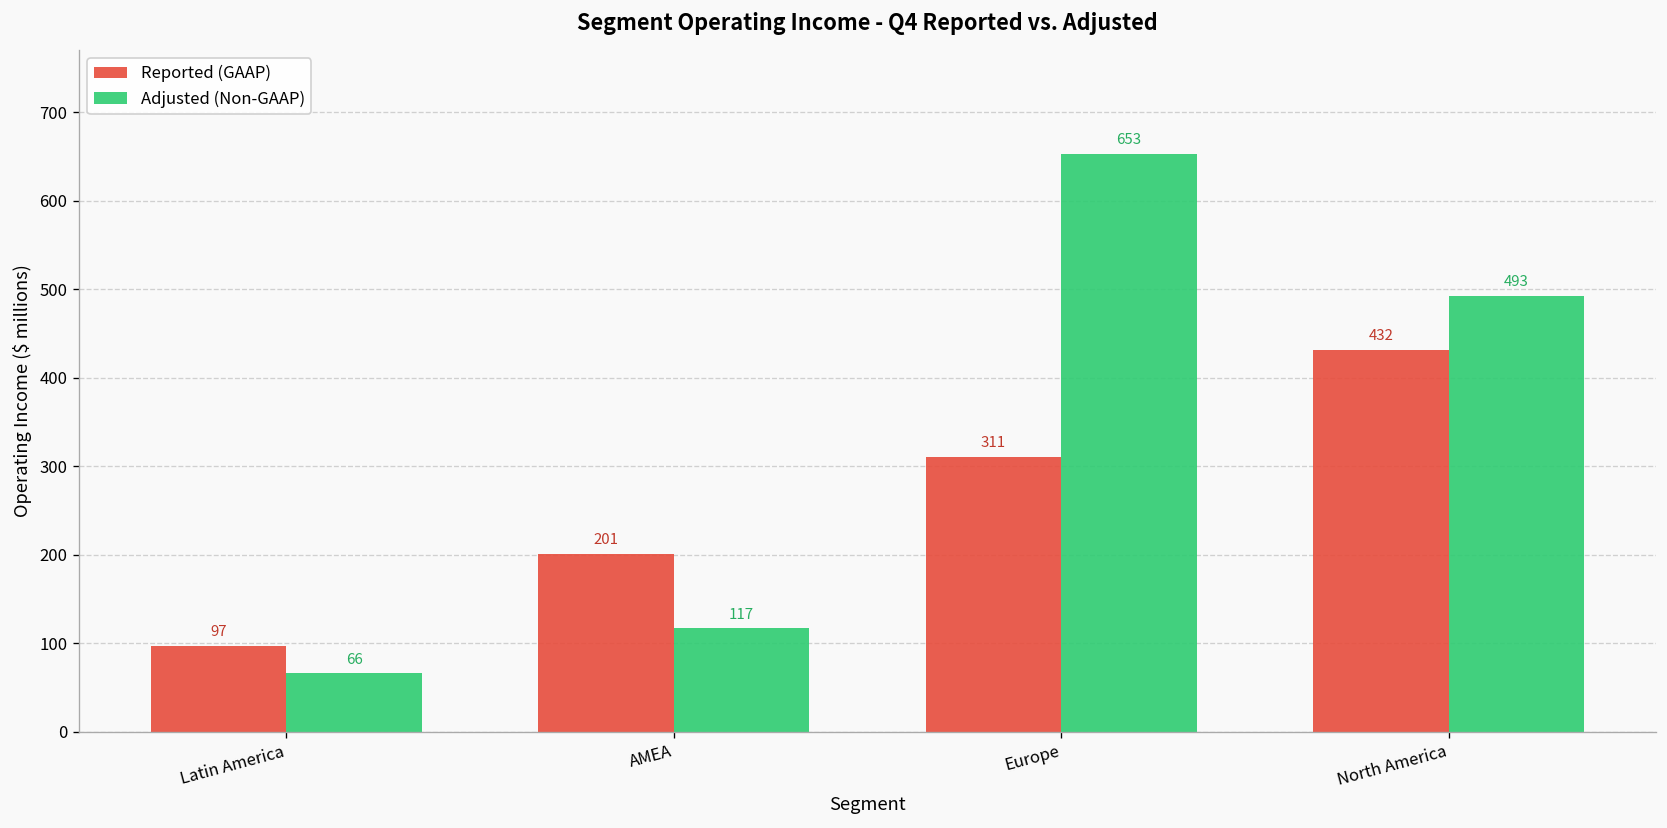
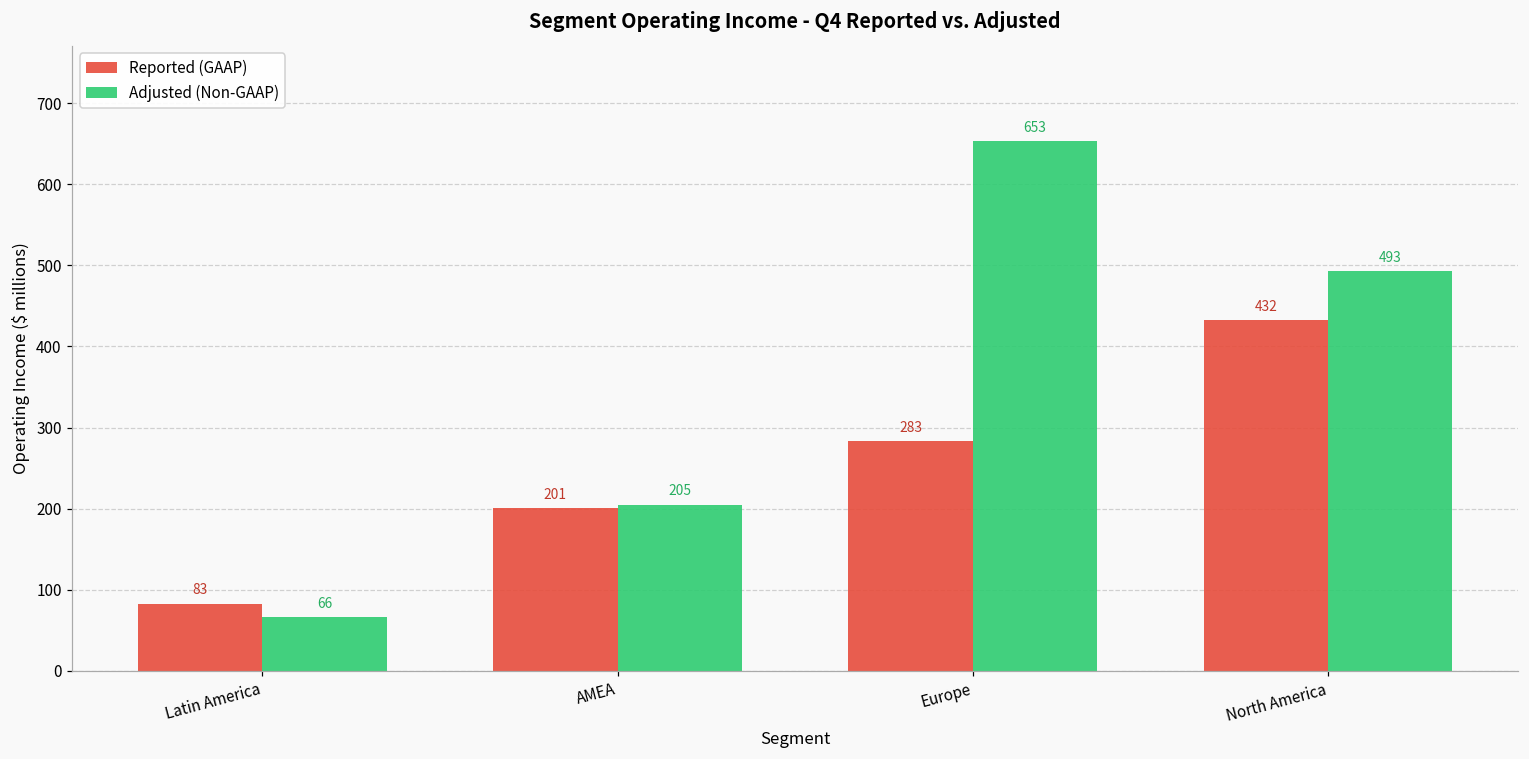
  {
    "Reported (GAAP)": {
-     "Latin America": 97,
+     "Latin America": 83,
      "AMEA": 201,
-     "Europe": 311,
+     "Europe": 283,
      "North America": 432
    },
    "Adjusted (Non-GAAP)": {
      "Latin America": 66,
-     "AMEA": 117,
+     "AMEA": 205,
      "Europe": 653,
      "North America": 493
    }
  }
